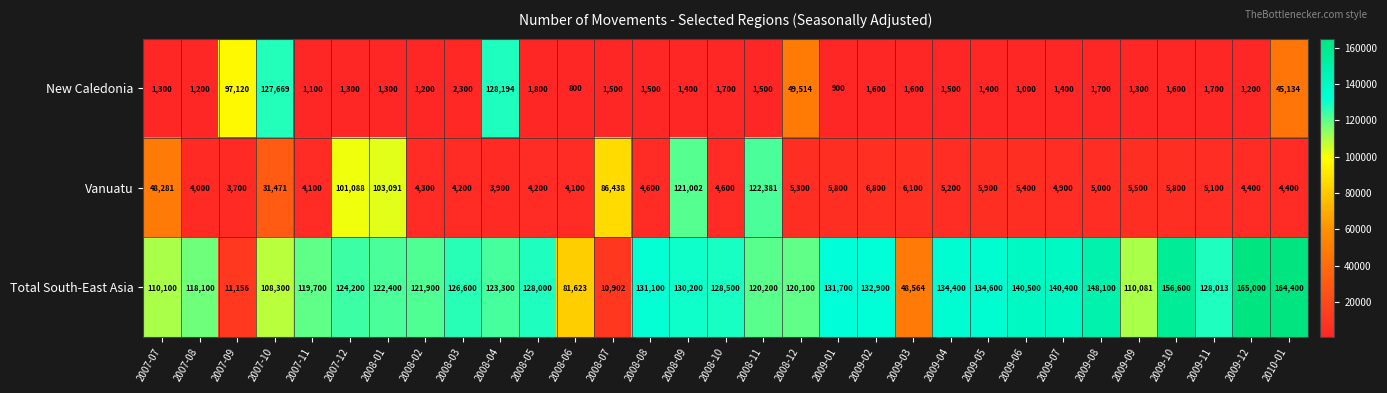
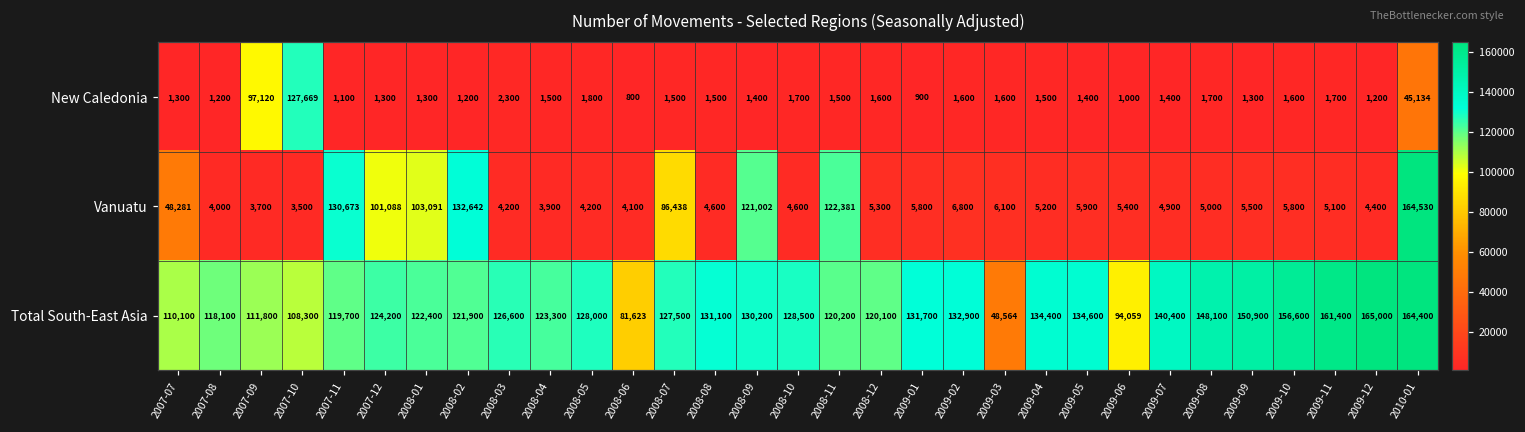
  {
    "New Caledonia": {
      "2007-07": "1,300",
      "2007-08": "1,200",
      "2007-09": "97,120",
      "2007-10": "127,669",
      "2007-11": "1,100",
      "2007-12": "1,300",
      "2008-01": "1,300",
      "2008-02": "1,200",
      "2008-03": "2,300",
-     "2008-04": "128,194",
+     "2008-04": "1,500",
      "2008-05": "1,800",
      "2008-06": "800",
      "2008-07": "1,500",
      "2008-08": "1,500",
      "2008-09": "1,400",
      "2008-10": "1,700",
      "2008-11": "1,500",
-     "2008-12": "49,514",
+     "2008-12": "1,600",
      "2009-01": "900",
      "2009-02": "1,600",
      "2009-03": "1,600",
      "2009-04": "1,500",
      "2009-05": "1,400",
      "2009-06": "1,000",
      "2009-07": "1,400",
      "2009-08": "1,700",
      "2009-09": "1,300",
      "2009-10": "1,600",
      "2009-11": "1,700",
      "2009-12": "1,200",
      "2010-01": "45,134"
    },
    "Vanuatu": {
      "2007-07": "48,281",
      "2007-08": "4,000",
      "2007-09": "3,700",
-     "2007-10": "31,471",
-     "2007-11": "4,100",
+     "2007-10": "3,500",
+     "2007-11": "130,673",
      "2007-12": "101,088",
      "2008-01": "103,091",
-     "2008-02": "4,300",
+     "2008-02": "132,642",
      "2008-03": "4,200",
      "2008-04": "3,900",
      "2008-05": "4,200",
      "2008-06": "4,100",
      "2008-07": "86,438",
      "2008-08": "4,600",
      "2008-09": "121,002",
      "2008-10": "4,600",
      "2008-11": "122,381",
      "2008-12": "5,300",
      "2009-01": "5,800",
      "2009-02": "6,800",
      "2009-03": "6,100",
      "2009-04": "5,200",
      "2009-05": "5,900",
      "2009-06": "5,400",
      "2009-07": "4,900",
      "2009-08": "5,000",
      "2009-09": "5,500",
      "2009-10": "5,800",
      "2009-11": "5,100",
      "2009-12": "4,400",
-     "2010-01": "4,400"
+     "2010-01": "164,530"
    },
    "Total South-East Asia": {
      "2007-07": "110,100",
      "2007-08": "118,100",
-     "2007-09": "11,156",
+     "2007-09": "111,800",
      "2007-10": "108,300",
      "2007-11": "119,700",
      "2007-12": "124,200",
      "2008-01": "122,400",
      "2008-02": "121,900",
      "2008-03": "126,600",
      "2008-04": "123,300",
      "2008-05": "128,000",
      "2008-06": "81,623",
-     "2008-07": "10,902",
+     "2008-07": "127,500",
      "2008-08": "131,100",
      "2008-09": "130,200",
      "2008-10": "128,500",
      "2008-11": "120,200",
      "2008-12": "120,100",
      "2009-01": "131,700",
      "2009-02": "132,900",
      "2009-03": "48,564",
      "2009-04": "134,400",
      "2009-05": "134,600",
-     "2009-06": "140,500",
+     "2009-06": "94,059",
      "2009-07": "140,400",
      "2009-08": "148,100",
-     "2009-09": "110,081",
+     "2009-09": "150,900",
      "2009-10": "156,600",
-     "2009-11": "128,013",
+     "2009-11": "161,400",
      "2009-12": "165,000",
      "2010-01": "164,400"
    }
  }
